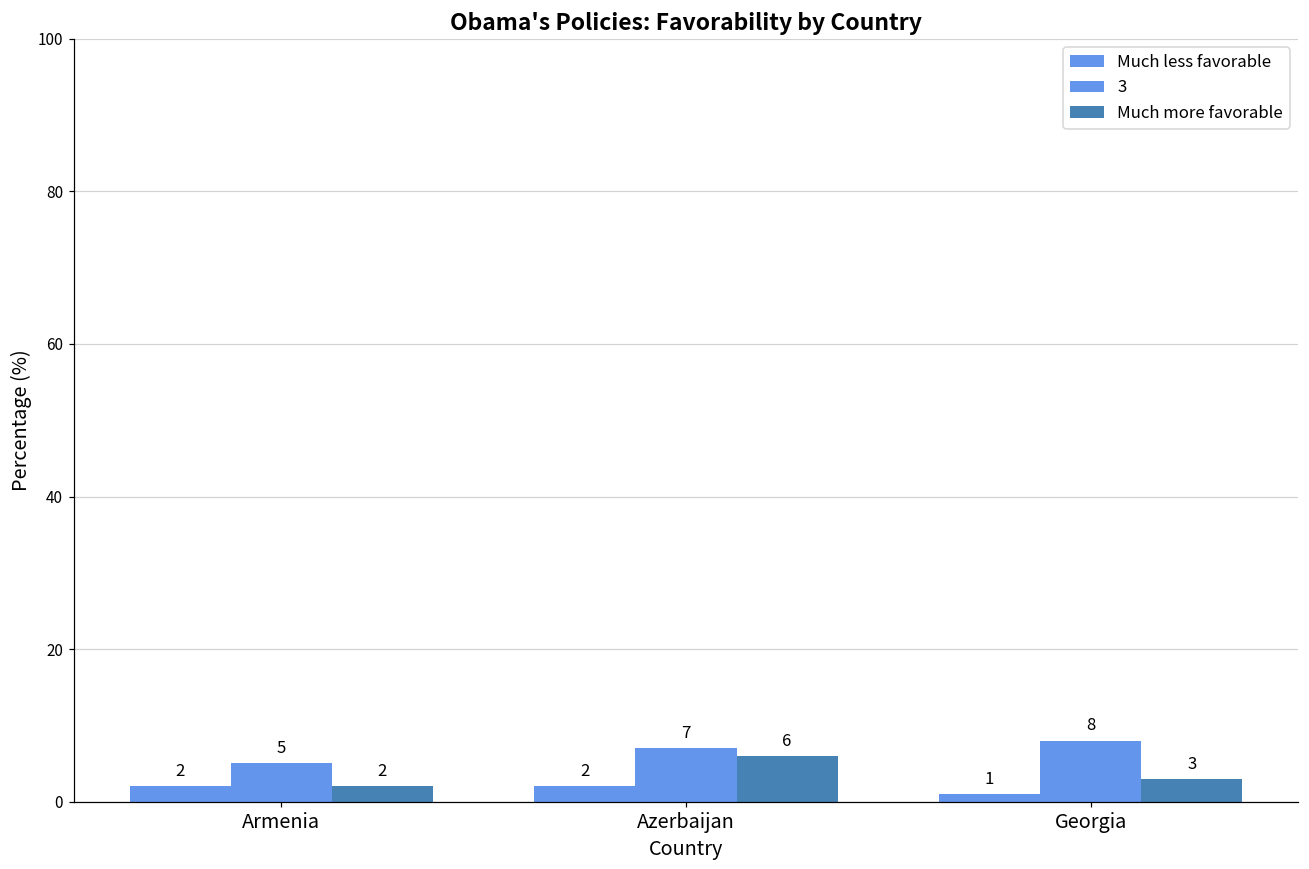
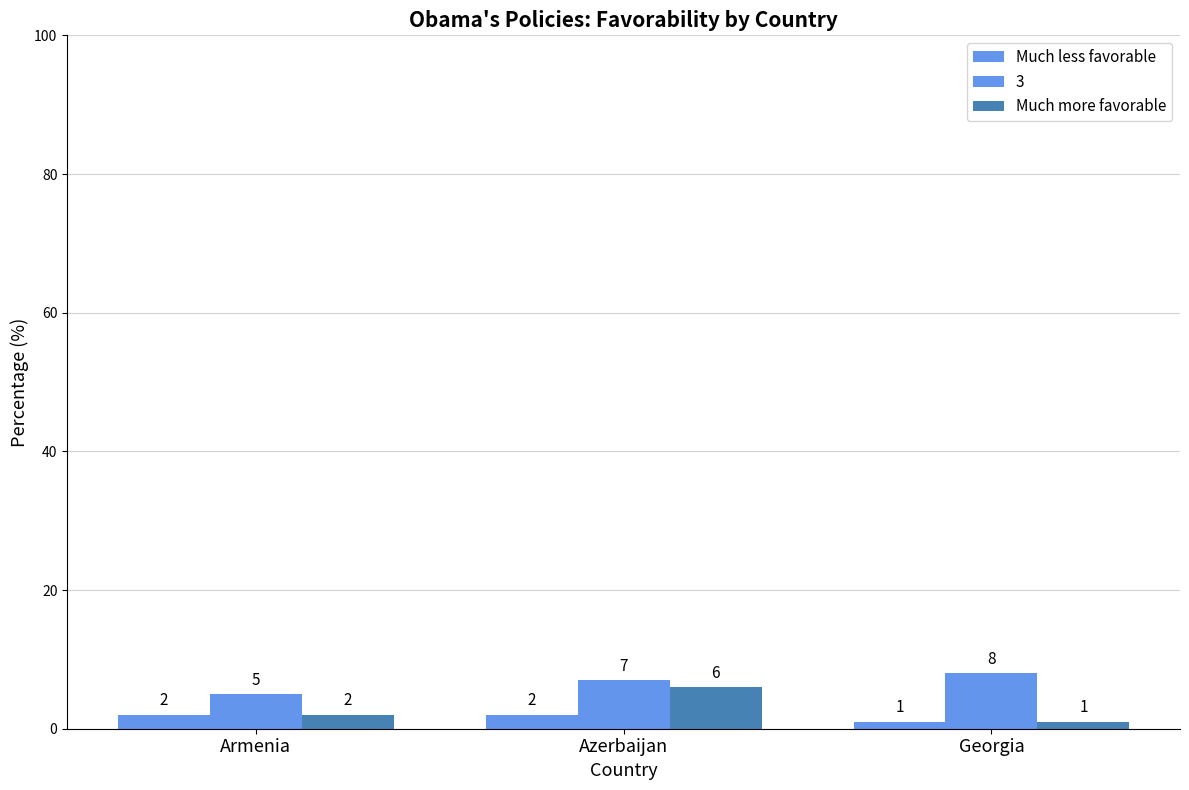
  {
    "Much more favorable": {
      "Armenia": 2,
      "Azerbaijan": 6,
-     "Georgia": 3
+     "Georgia": 1
    }
  }
